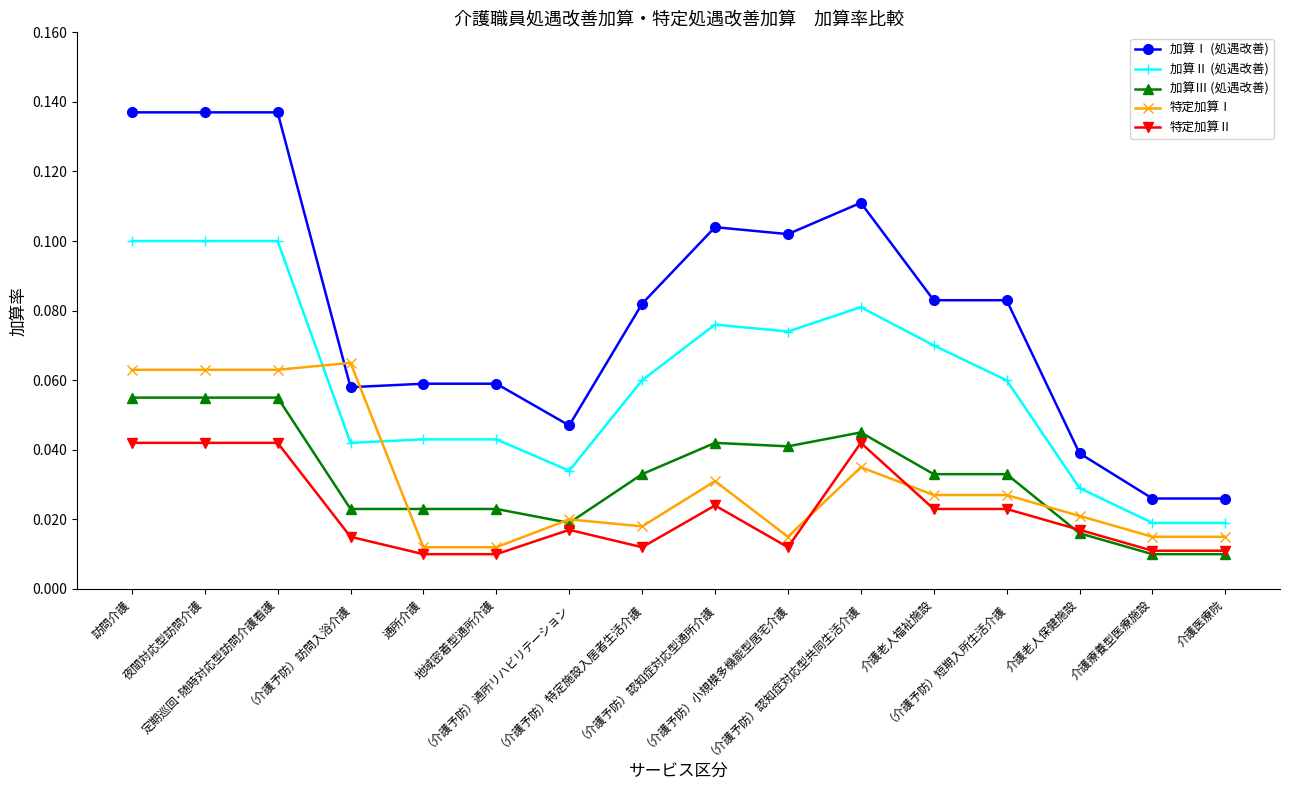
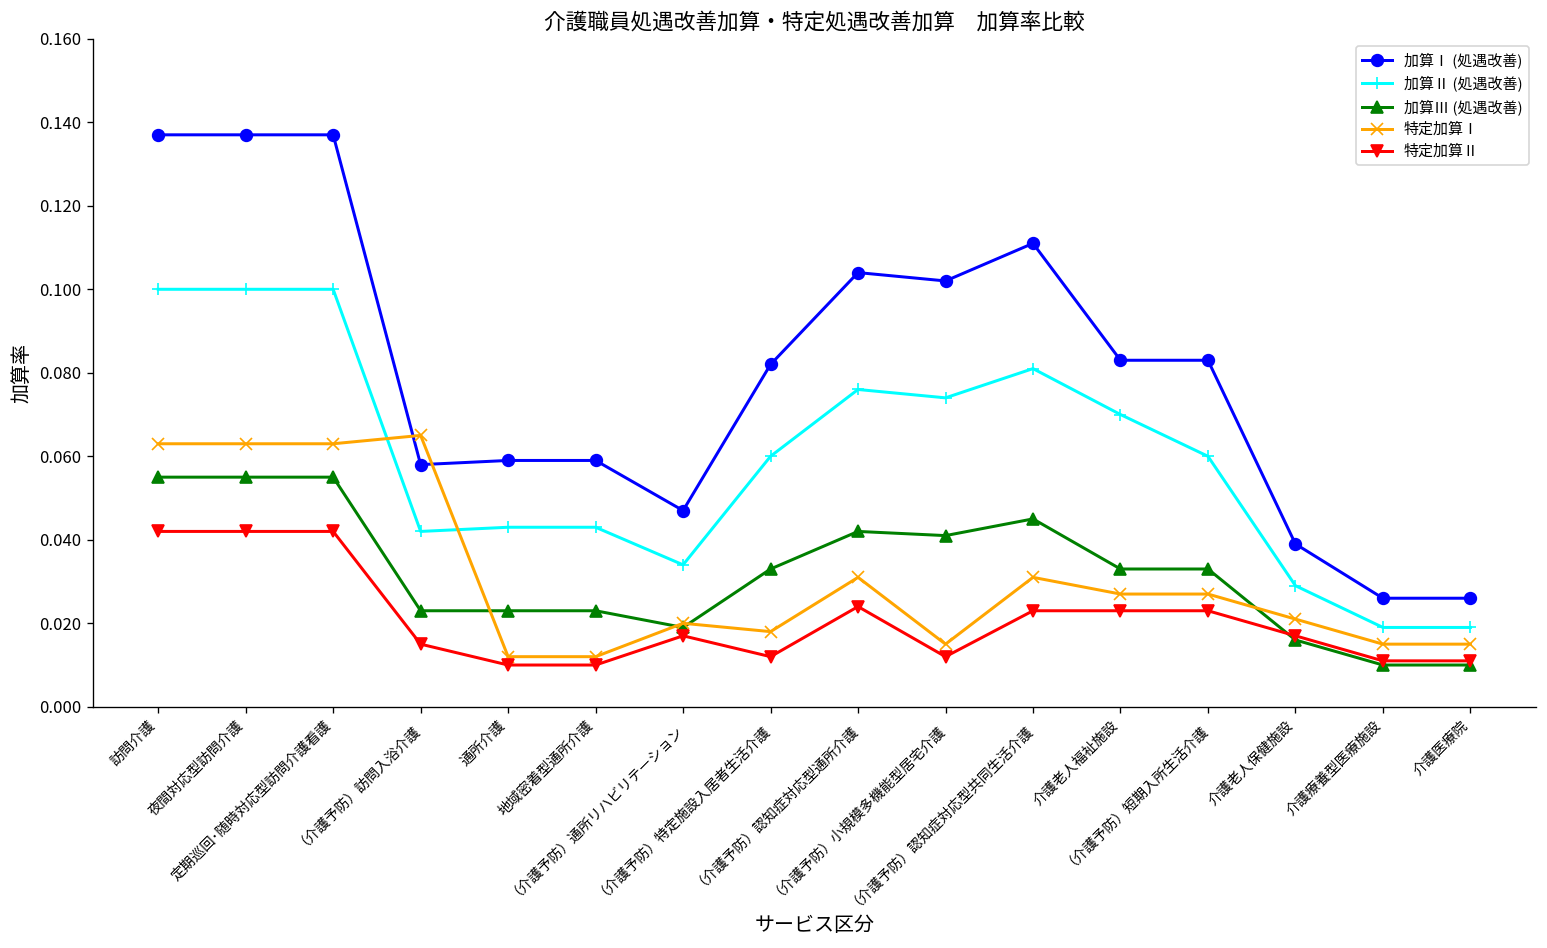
  {
    "加算Ⅰ (処遇改善)": {
      "訪問介護": 0.137,
      "夜間対応型訪問介護": 0.137,
      "定期巡回･随時対応型訪問介護看護": 0.137,
      "（介護予防）訪問入浴介護": 0.058,
      "通所介護": 0.059,
      "地域密着型通所介護": 0.059,
      "（介護予防）通所リハビリテーション": 0.047,
      "（介護予防）特定施設入居者生活介護": 0.082,
      "（介護予防）認知症対応型通所介護": 0.104,
      "（介護予防）小規模多機能型居宅介護": 0.102,
      "（介護予防）認知症対応型共同生活介護": 0.111,
      "介護老人福祉施設": 0.083,
      "（介護予防）短期入所生活介護": 0.083,
      "介護老人保健施設": 0.039,
      "介護療養型医療施設": 0.026,
      "介護医療院": 0.026
    },
    "加算Ⅱ (処遇改善)": {
      "訪問介護": 0.100,
      "夜間対応型訪問介護": 0.100,
      "定期巡回･随時対応型訪問介護看護": 0.100,
      "（介護予防）訪問入浴介護": 0.042,
      "通所介護": 0.043,
      "地域密着型通所介護": 0.043,
      "（介護予防）通所リハビリテーション": 0.034,
      "（介護予防）特定施設入居者生活介護": 0.060,
      "（介護予防）認知症対応型通所介護": 0.076,
      "（介護予防）小規模多機能型居宅介護": 0.074,
      "（介護予防）認知症対応型共同生活介護": 0.081,
      "介護老人福祉施設": 0.070,
      "（介護予防）短期入所生活介護": 0.060,
      "介護老人保健施設": 0.029,
      "介護療養型医療施設": 0.019,
      "介護医療院": 0.019
    },
    "加算Ⅲ (処遇改善)": {
      "訪問介護": 0.055,
      "夜間対応型訪問介護": 0.055,
      "定期巡回･随時対応型訪問介護看護": 0.055,
      "（介護予防）訪問入浴介護": 0.023,
      "通所介護": 0.023,
      "地域密着型通所介護": 0.023,
      "（介護予防）通所リハビリテーション": 0.019,
      "（介護予防）特定施設入居者生活介護": 0.033,
      "（介護予防）認知症対応型通所介護": 0.042,
      "（介護予防）小規模多機能型居宅介護": 0.041,
      "（介護予防）認知症対応型共同生活介護": 0.045,
      "介護老人福祉施設": 0.033,
      "（介護予防）短期入所生活介護": 0.033,
      "介護老人保健施設": 0.016,
      "介護療養型医療施設": 0.010,
      "介護医療院": 0.010
    },
    "特定加算Ⅰ": {
      "訪問介護": 0.063,
      "夜間対応型訪問介護": 0.063,
      "定期巡回･随時対応型訪問介護看護": 0.063,
      "（介護予防）訪問入浴介護": 0.065,
      "通所介護": 0.012,
      "地域密着型通所介護": 0.012,
      "（介護予防）通所リハビリテーション": 0.020,
      "（介護予防）特定施設入居者生活介護": 0.018,
      "（介護予防）認知症対応型通所介護": 0.031,
      "（介護予防）小規模多機能型居宅介護": 0.015,
-     "（介護予防）認知症対応型共同生活介護": 0.035,
+     "（介護予防）認知症対応型共同生活介護": 0.031,
      "介護老人福祉施設": 0.027,
      "（介護予防）短期入所生活介護": 0.027,
      "介護老人保健施設": 0.021,
      "介護療養型医療施設": 0.015,
      "介護医療院": 0.015
    },
    "特定加算Ⅱ": {
      "訪問介護": 0.042,
      "夜間対応型訪問介護": 0.042,
      "定期巡回･随時対応型訪問介護看護": 0.042,
      "（介護予防）訪問入浴介護": 0.015,
      "通所介護": 0.010,
      "地域密着型通所介護": 0.010,
      "（介護予防）通所リハビリテーション": 0.017,
      "（介護予防）特定施設入居者生活介護": 0.012,
      "（介護予防）認知症対応型通所介護": 0.024,
      "（介護予防）小規模多機能型居宅介護": 0.012,
-     "（介護予防）認知症対応型共同生活介護": 0.042,
+     "（介護予防）認知症対応型共同生活介護": 0.023,
      "介護老人福祉施設": 0.023,
      "（介護予防）短期入所生活介護": 0.023,
      "介護老人保健施設": 0.017,
      "介護療養型医療施設": 0.011,
      "介護医療院": 0.011
    }
  }
